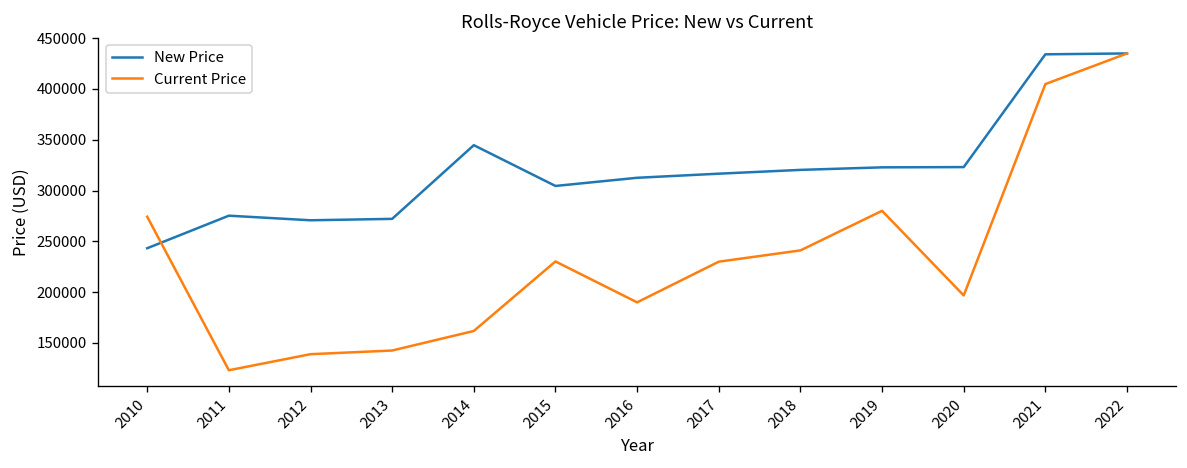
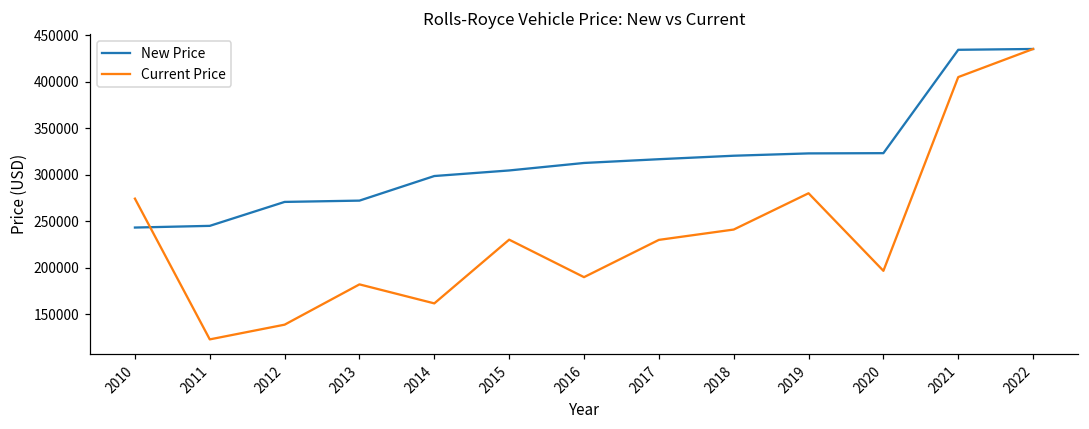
  {
    "New Price": {
      "2010": 240000,
-     "2011": 280000,
+     "2011": 250000,
      "2012": 270000,
      "2013": 270000,
-     "2014": 340000,
+     "2014": 300000,
      "2015": 300000,
      "2016": 310000,
      "2017": 320000,
      "2018": 320000,
      "2019": 320000,
      "2020": 320000,
      "2021": 430000
    },
    "Current Price": {
      "2010": 270000,
      "2011": 120000,
      "2012": 140000,
-     "2013": 140000,
+     "2013": 180000,
      "2014": 160000,
      "2015": 230000,
      "2016": 190000,
      "2017": 230000,
      "2018": 240000,
      "2019": 280000,
      "2020": 200000,
      "2021": 400000
    }
  }
